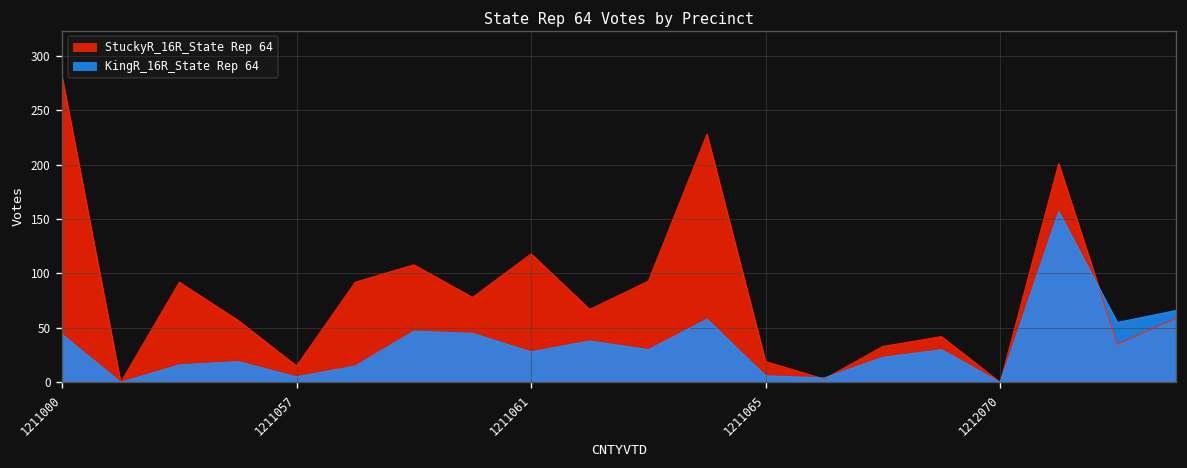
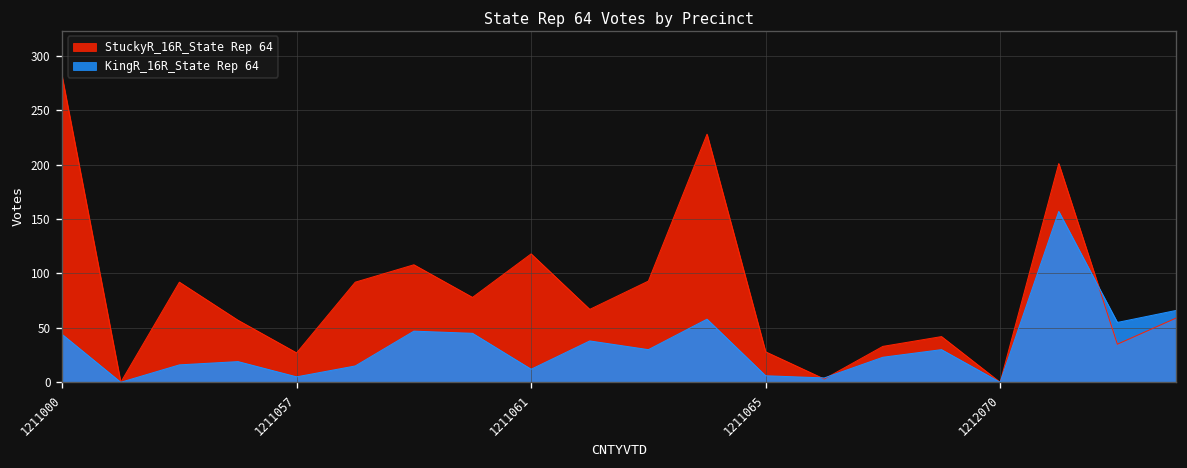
  {
    "StuckyR_16R_State Rep 64": {
      "1211000": 280,
-     "1211057": 20,
+     "1211057": 30,
      "1211061": 120,
-     "1211065": 20
+     "1211065": 30
    },
    "KingR_16R_State Rep 64": {
      "1211000": 40,
      "1211057": 10,
-     "1211061": 30,
+     "1211061": 10,
      "1211065": 10
    }
  }
